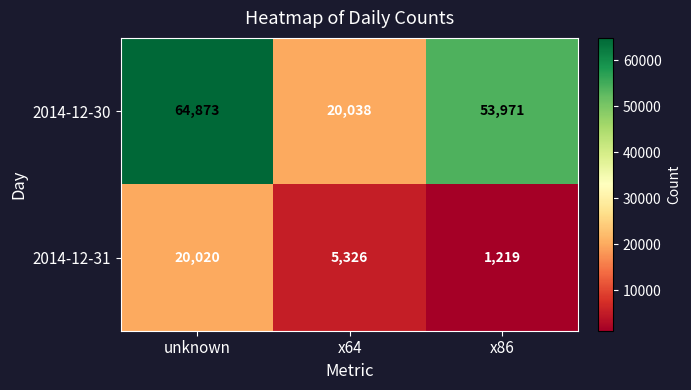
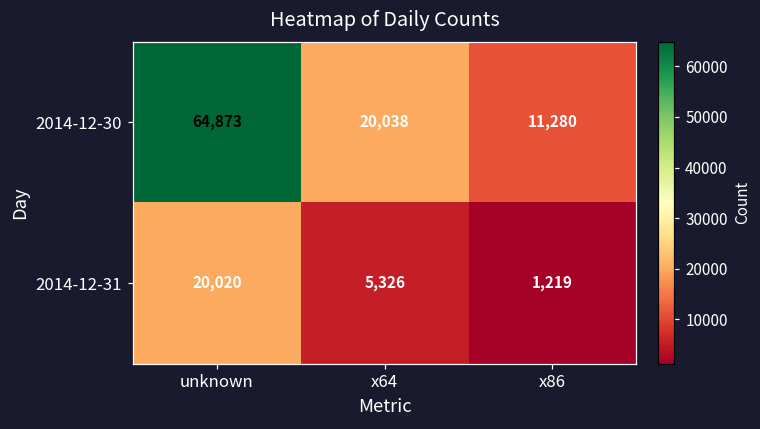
  {
    "2014-12-30": {
      "unknown": "64,873",
      "x64": "20,038",
-     "x86": "53,971"
+     "x86": "11,280"
    },
    "2014-12-31": {
      "unknown": "20,020",
      "x64": "5,326",
      "x86": "1,219"
    }
  }
